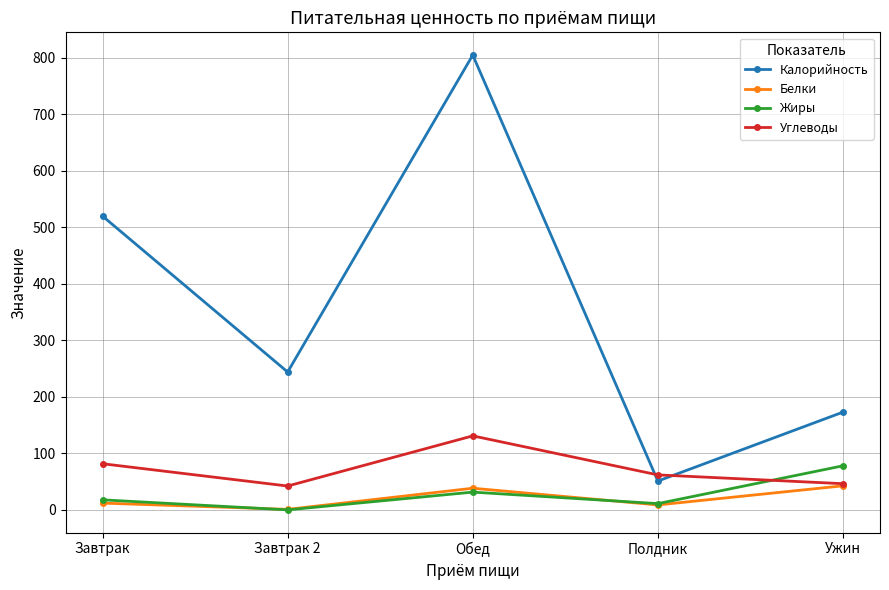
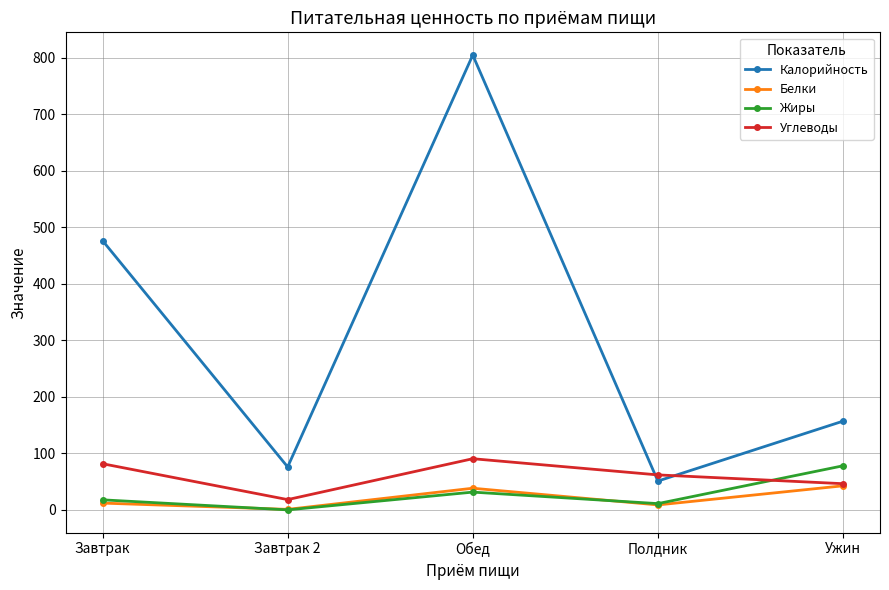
  {
    "Калорийность": {
-     "Завтрак": 520,
-     "Завтрак 2": 240,
+     "Завтрак": 480,
+     "Завтрак 2": 80,
      "Обед": 800,
      "Полдник": 50,
-     "Ужин": 170
+     "Ужин": 160
    },
    "Белки": {
      "Завтрак": 10,
      "Обед": 40
    },
    "Жиры": {
      "Завтрак": 20,
      "Обед": 30,
      "Ужин": 80
    },
    "Углеводы": {
      "Завтрак": 80,
-     "Завтрак 2": 40,
-     "Обед": 130,
+     "Завтрак 2": 20,
+     "Обед": 90,
      "Полдник": 60
    }
  }
